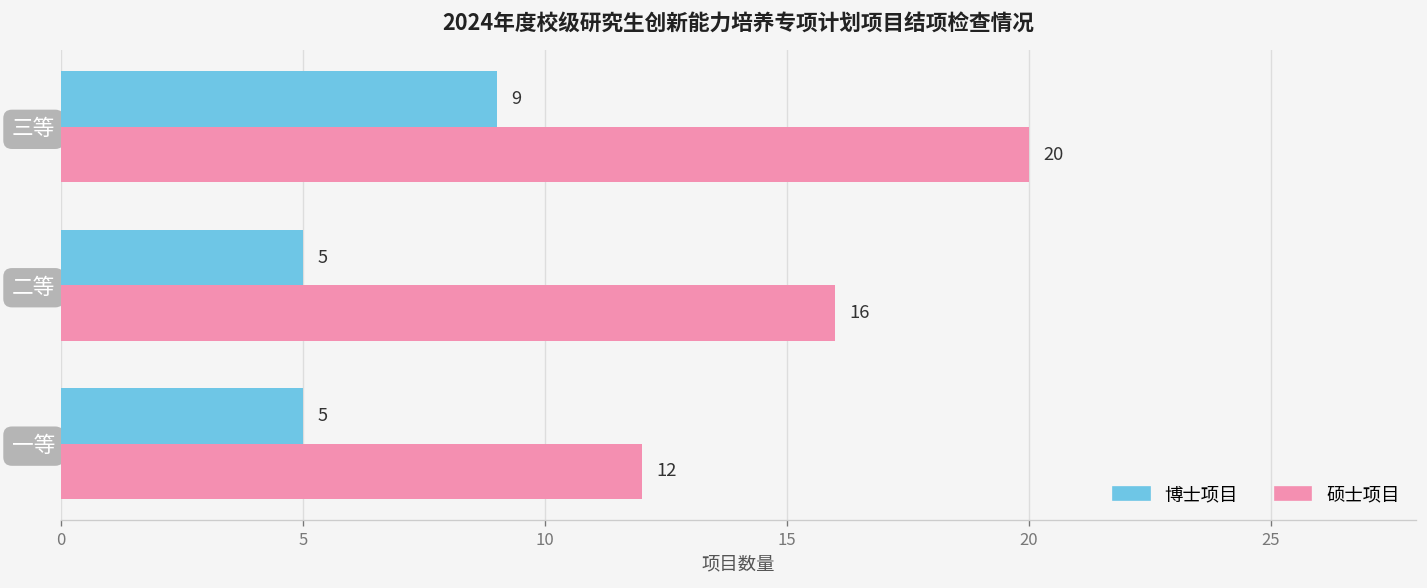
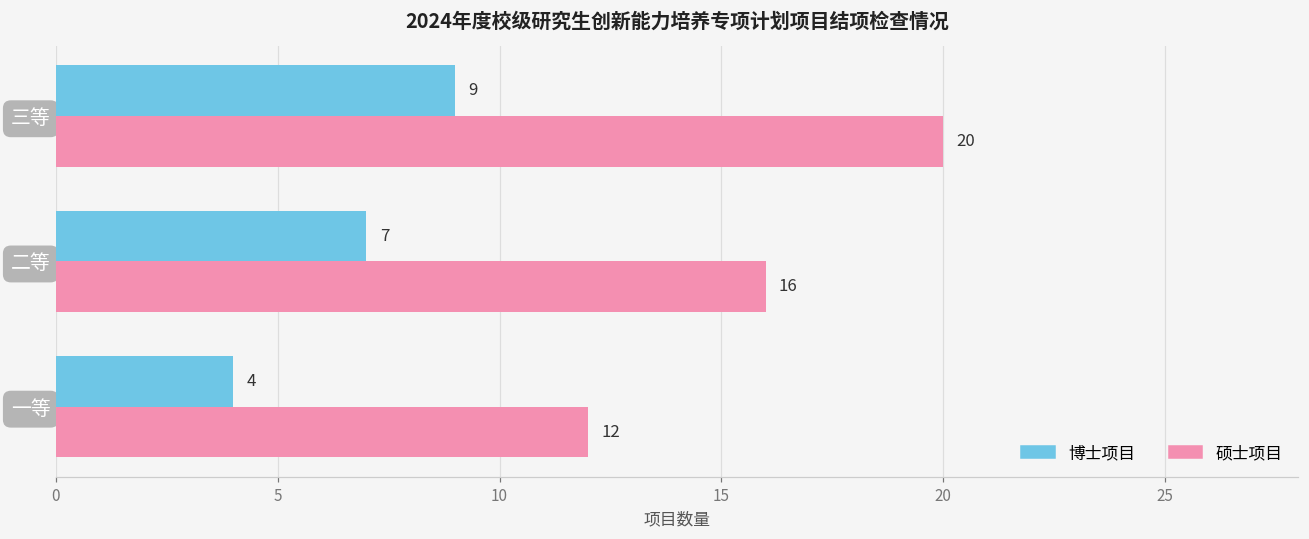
  {
    "博士项目": {
      "三等": 9,
-     "二等": 5,
-     "一等": 5
+     "二等": 7,
+     "一等": 4
    },
    "硕士项目": {
      "三等": 20,
      "二等": 16,
      "一等": 12
    }
  }
